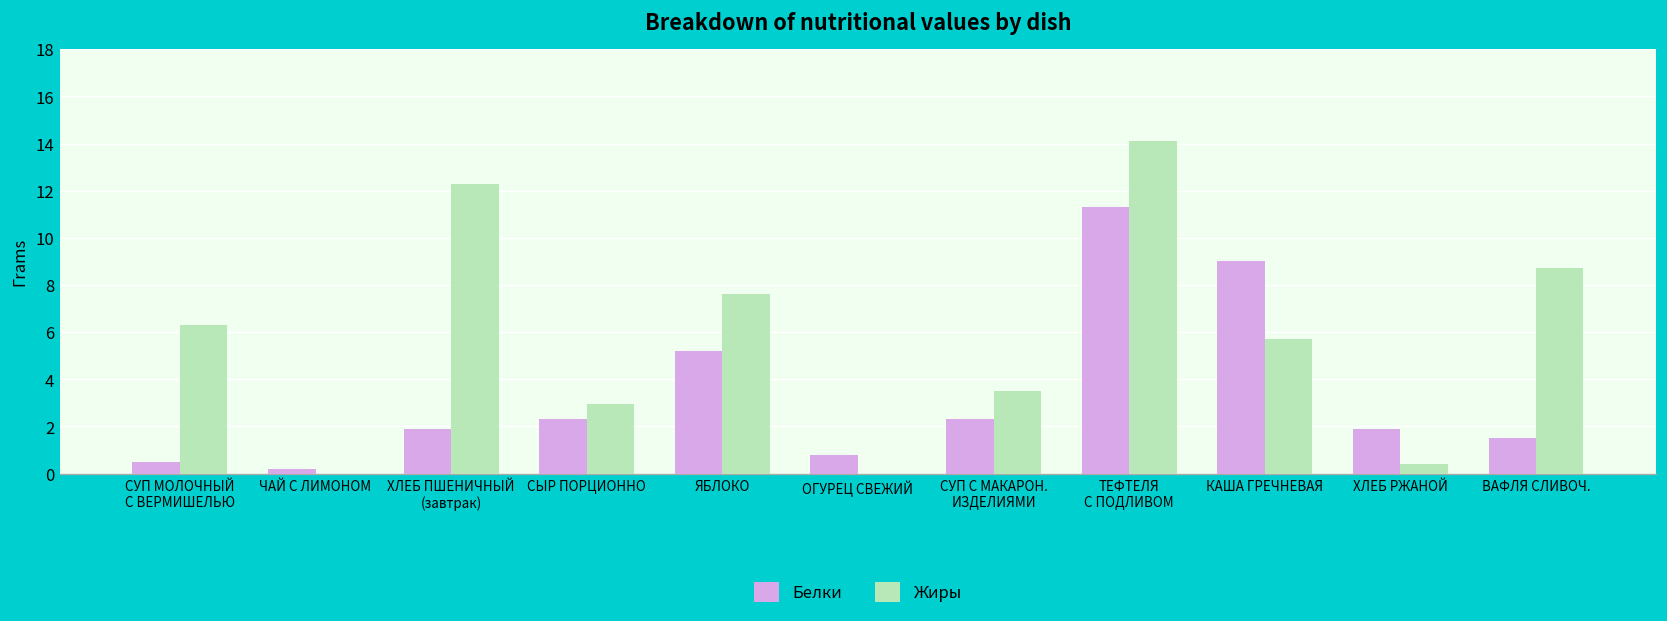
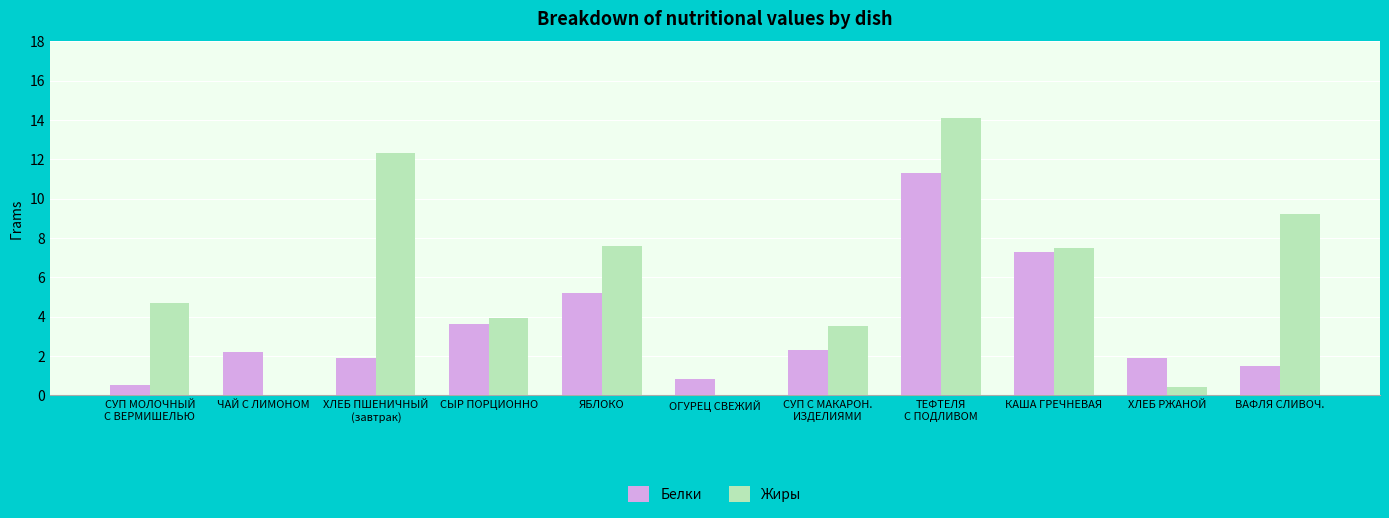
  {
    "Белки": {
      "СУП МОЛОЧНЫЙ С ВЕРМИШЕЛЬЮ": 0.5,
-     "ЧАЙ С ЛИМОНОМ": 0.2,
+     "ЧАЙ С ЛИМОНОМ": 2.2,
      "ХЛЕБ ПШЕНИЧНЫЙ (завтрак)": 1.9,
-     "СЫР ПОРЦИОННО": 2.3,
+     "СЫР ПОРЦИОННО": 3.6,
      "ЯБЛОКО": 5.2,
      "ОГУРЕЦ СВЕЖИЙ": 0.8,
      "СУП С МАКАРОН. ИЗДЕЛИЯМИ": 2.3,
      "ТЕФТЕЛЯ С ПОДЛИВОМ": 11.3,
-     "КАША ГРЕЧНЕВАЯ": 9.0,
+     "КАША ГРЕЧНЕВАЯ": 7.3,
      "ХЛЕБ РЖАНОЙ": 1.9,
      "ВАФЛЯ СЛИВОЧ.": 1.5
    },
    "Жиры": {
-     "СУП МОЛОЧНЫЙ С ВЕРМИШЕЛЬЮ": 6.3,
+     "СУП МОЛОЧНЫЙ С ВЕРМИШЕЛЬЮ": 4.7,
      "ЧАЙ С ЛИМОНОМ": 0.0,
      "ХЛЕБ ПШЕНИЧНЫЙ (завтрак)": 12.3,
-     "СЫР ПОРЦИОННО": 3.0,
+     "СЫР ПОРЦИОННО": 3.9,
      "ЯБЛОКО": 7.6,
      "ОГУРЕЦ СВЕЖИЙ": 0.0,
      "СУП С МАКАРОН. ИЗДЕЛИЯМИ": 3.5,
      "ТЕФТЕЛЯ С ПОДЛИВОМ": 14.1,
-     "КАША ГРЕЧНЕВАЯ": 5.7,
+     "КАША ГРЕЧНЕВАЯ": 7.5,
      "ХЛЕБ РЖАНОЙ": 0.4,
-     "ВАФЛЯ СЛИВОЧ.": 8.7
+     "ВАФЛЯ СЛИВОЧ.": 9.2
    }
  }
